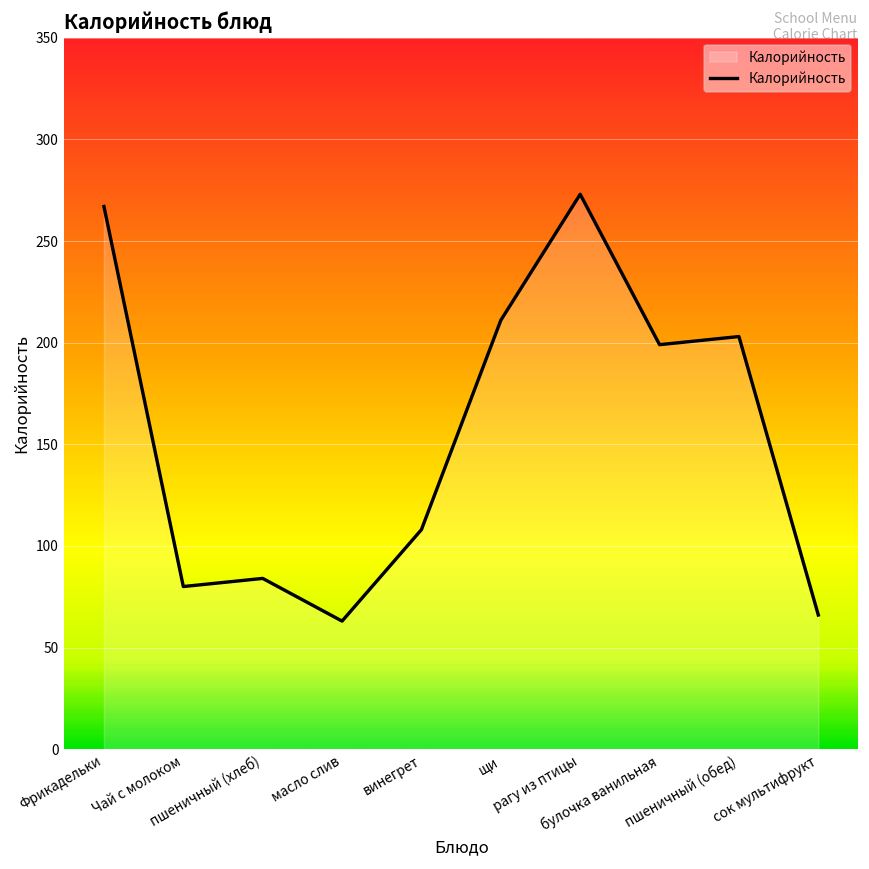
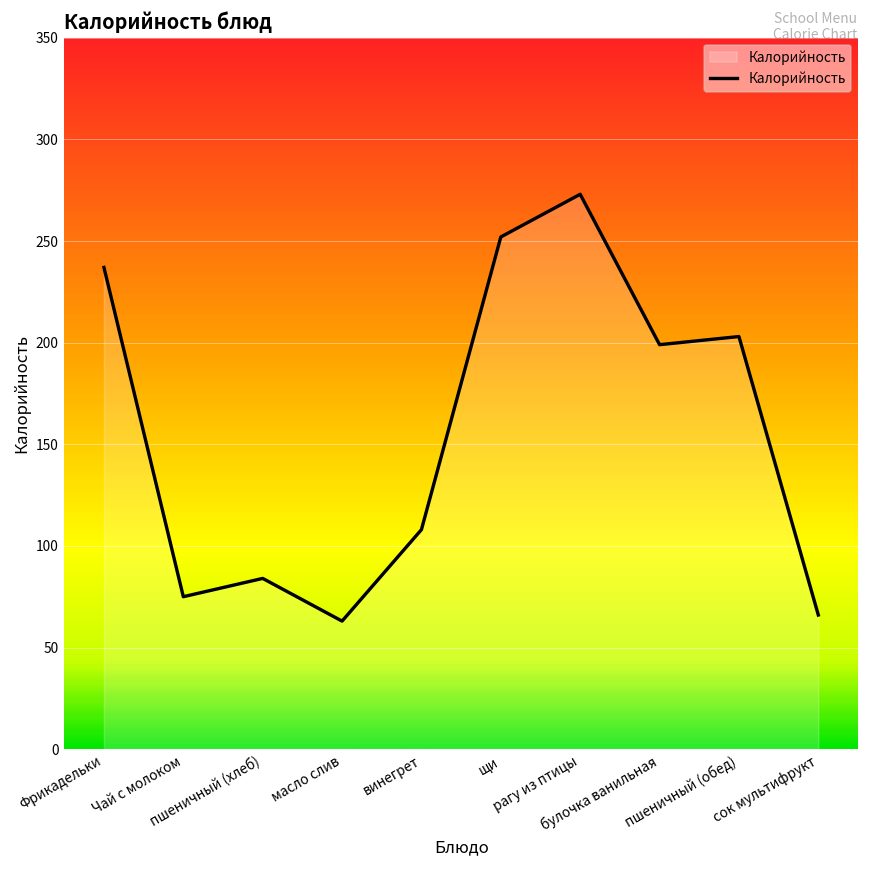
  {
-   "Фрикадельки": 267,
-   "Чай с молоком": 80,
+   "Фрикадельки": 237,
+   "Чай с молоком": 75,
    "пшеничный (хлеб)": 84,
    "масло слив": 63,
    "винегрет": 108,
-   "щи": 211,
+   "щи": 252,
    "рагу из птицы": 273,
    "булочка ванильная": 199,
    "пшеничный (обед)": 203,
    "сок мультифрукт": 66
  }
